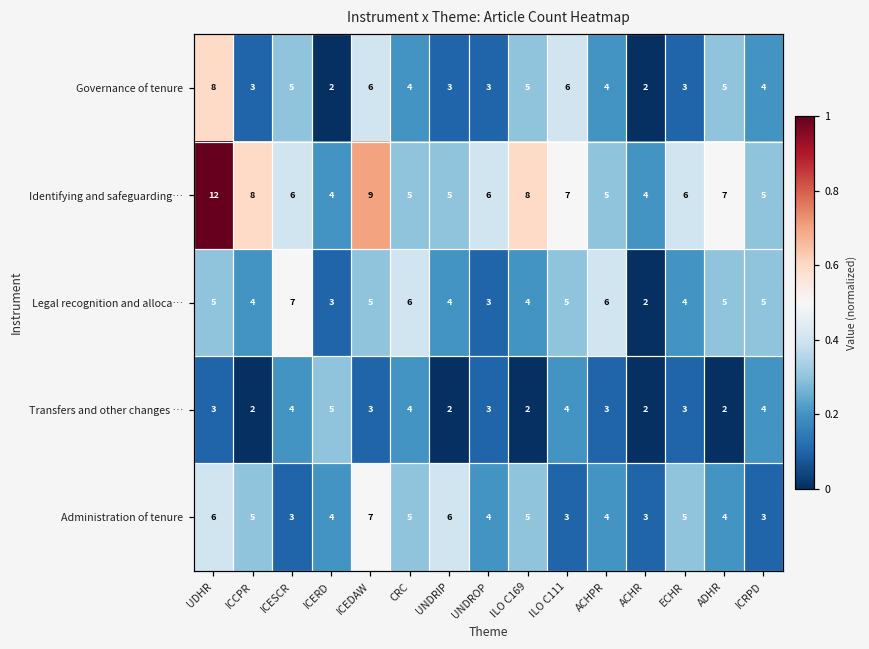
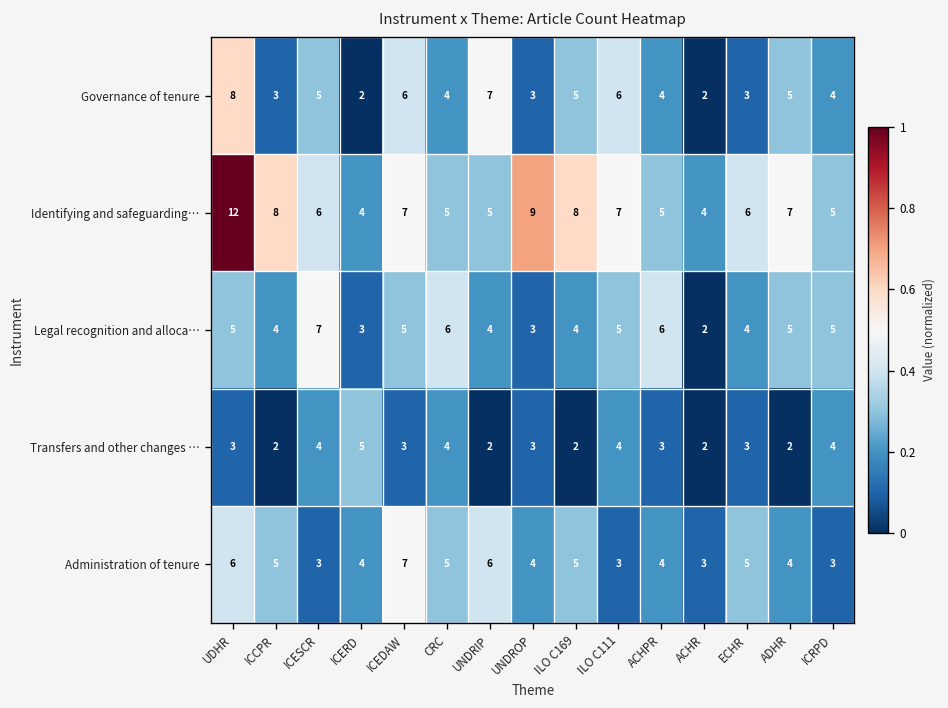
  {
    "Governance of tenure": {
      "UDHR": 8,
      "ICCPR": 3,
      "ICESCR": 5,
      "ICERD": 2,
      "ICEDAW": 6,
      "CRC": 4,
-     "UNDRIP": 3,
+     "UNDRIP": 7,
      "UNDROP": 3,
      "ILO C169": 5,
      "ILO C111": 6,
      "ACHPR": 4,
      "ACHR": 2,
      "ECHR": 3,
      "ADHR": 5,
      "ICRPD": 4
    },
    "Identifying and safeguarding…": {
      "UDHR": 12,
      "ICCPR": 8,
      "ICESCR": 6,
      "ICERD": 4,
-     "ICEDAW": 9,
+     "ICEDAW": 7,
      "CRC": 5,
      "UNDRIP": 5,
-     "UNDROP": 6,
+     "UNDROP": 9,
      "ILO C169": 8,
      "ILO C111": 7,
      "ACHPR": 5,
      "ACHR": 4,
      "ECHR": 6,
      "ADHR": 7,
      "ICRPD": 5
    },
    "Legal recognition and alloca…": {
      "UDHR": 5,
      "ICCPR": 4,
      "ICESCR": 7,
      "ICERD": 3,
      "ICEDAW": 5,
      "CRC": 6,
      "UNDRIP": 4,
      "UNDROP": 3,
      "ILO C169": 4,
      "ILO C111": 5,
      "ACHPR": 6,
      "ACHR": 2,
      "ECHR": 4,
      "ADHR": 5,
      "ICRPD": 5
    },
    "Transfers and other changes …": {
      "UDHR": 3,
      "ICCPR": 2,
      "ICESCR": 4,
      "ICERD": 5,
      "ICEDAW": 3,
      "CRC": 4,
      "UNDRIP": 2,
      "UNDROP": 3,
      "ILO C169": 2,
      "ILO C111": 4,
      "ACHPR": 3,
      "ACHR": 2,
      "ECHR": 3,
      "ADHR": 2,
      "ICRPD": 4
    },
    "Administration of tenure": {
      "UDHR": 6,
      "ICCPR": 5,
      "ICESCR": 3,
      "ICERD": 4,
      "ICEDAW": 7,
      "CRC": 5,
      "UNDRIP": 6,
      "UNDROP": 4,
      "ILO C169": 5,
      "ILO C111": 3,
      "ACHPR": 4,
      "ACHR": 3,
      "ECHR": 5,
      "ADHR": 4,
      "ICRPD": 3
    }
  }
